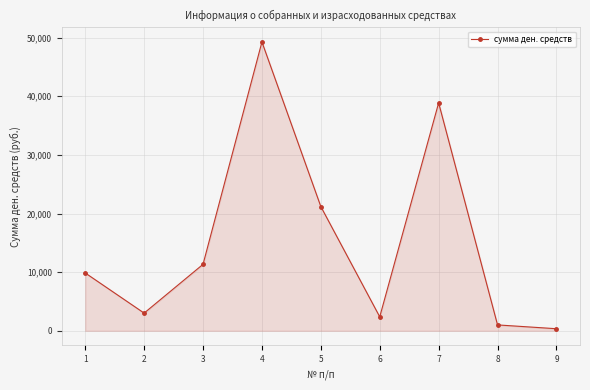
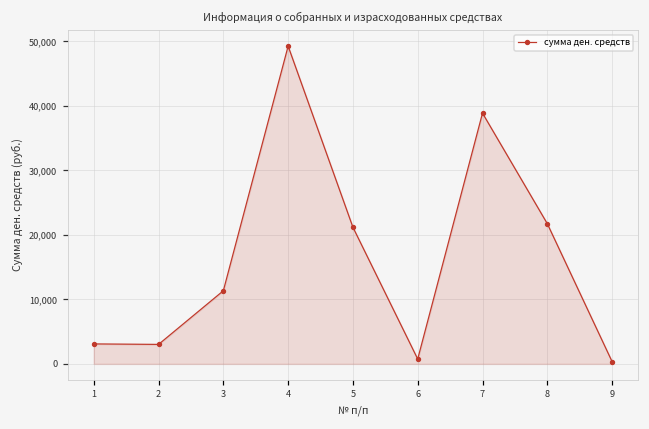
  {
-   "1": "10,000",
+   "1": "3,000",
    "2": "3,000",
    "3": "11,000",
    "4": "49,000",
    "5": "21,000",
-   "6": "2,000",
+   "6": "1,000",
    "7": "39,000",
-   "8": "1,000",
+   "8": "22,000",
    "9": "0"
  }
